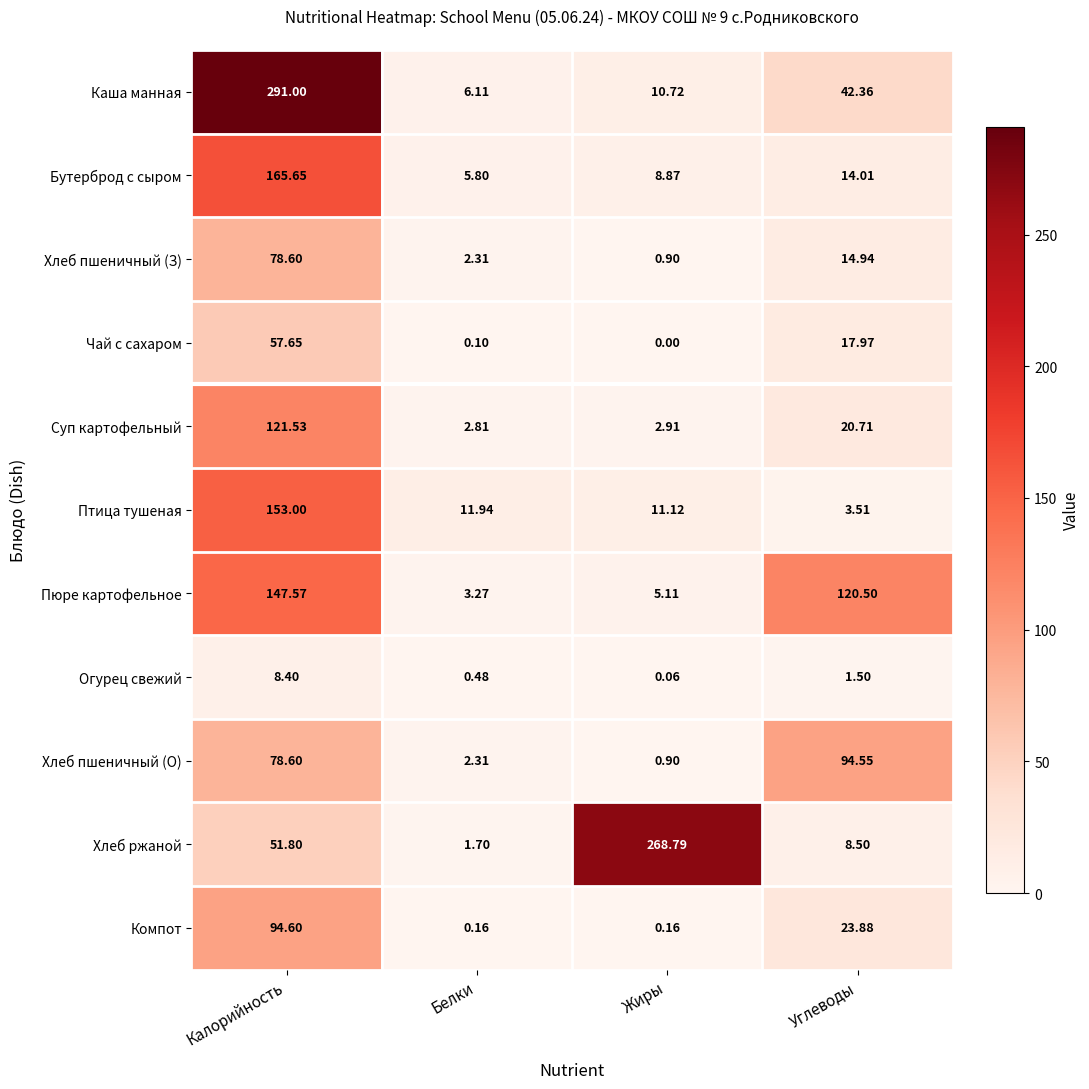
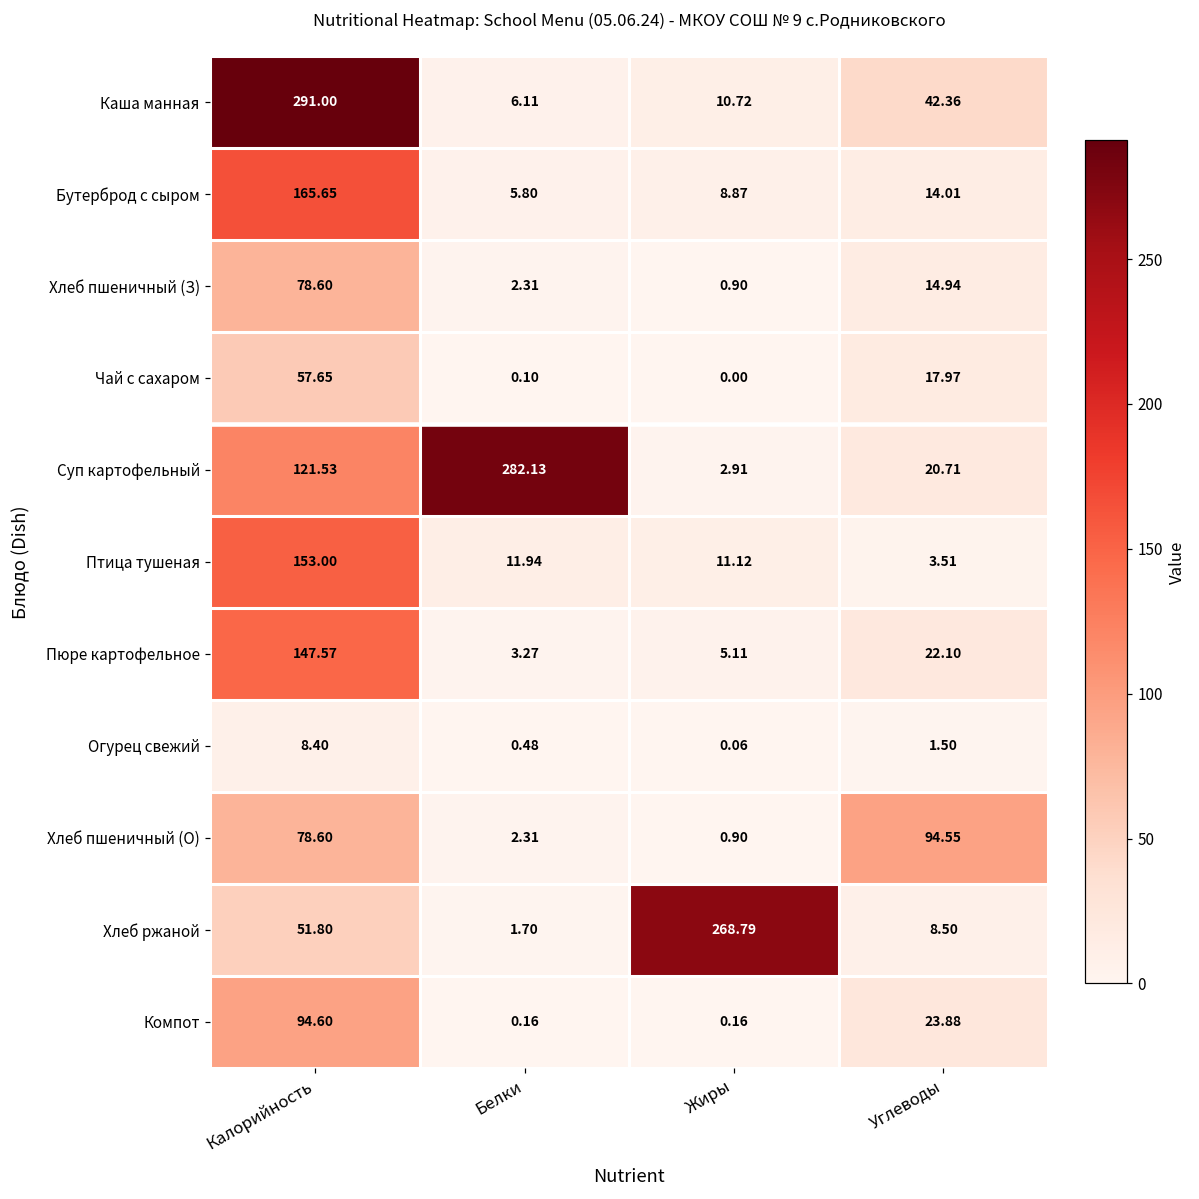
  {
    "Каша манная": {
      "Калорийность": 291.00,
      "Белки": 6.11,
      "Жиры": 10.72,
      "Углеводы": 42.36
    },
    "Бутерброд с сыром": {
      "Калорийность": 165.65,
      "Белки": 5.80,
      "Жиры": 8.87,
      "Углеводы": 14.01
    },
    "Хлеб пшеничный (З)": {
      "Калорийность": 78.60,
      "Белки": 2.31,
      "Жиры": 0.90,
      "Углеводы": 14.94
    },
    "Чай с сахаром": {
      "Калорийность": 57.65,
      "Белки": 0.10,
      "Жиры": 0.00,
      "Углеводы": 17.97
    },
    "Суп картофельный": {
      "Калорийность": 121.53,
-     "Белки": 2.81,
+     "Белки": 282.13,
      "Жиры": 2.91,
      "Углеводы": 20.71
    },
    "Птица тушеная": {
      "Калорийность": 153.00,
      "Белки": 11.94,
      "Жиры": 11.12,
      "Углеводы": 3.51
    },
    "Пюре картофельное": {
      "Калорийность": 147.57,
      "Белки": 3.27,
      "Жиры": 5.11,
-     "Углеводы": 120.50
+     "Углеводы": 22.10
    },
    "Огурец свежий": {
      "Калорийность": 8.40,
      "Белки": 0.48,
      "Жиры": 0.06,
      "Углеводы": 1.50
    },
    "Хлеб пшеничный (О)": {
      "Калорийность": 78.60,
      "Белки": 2.31,
      "Жиры": 0.90,
      "Углеводы": 94.55
    },
    "Хлеб ржаной": {
      "Калорийность": 51.80,
      "Белки": 1.70,
      "Жиры": 268.79,
      "Углеводы": 8.50
    },
    "Компот": {
      "Калорийность": 94.60,
      "Белки": 0.16,
      "Жиры": 0.16,
      "Углеводы": 23.88
    }
  }
